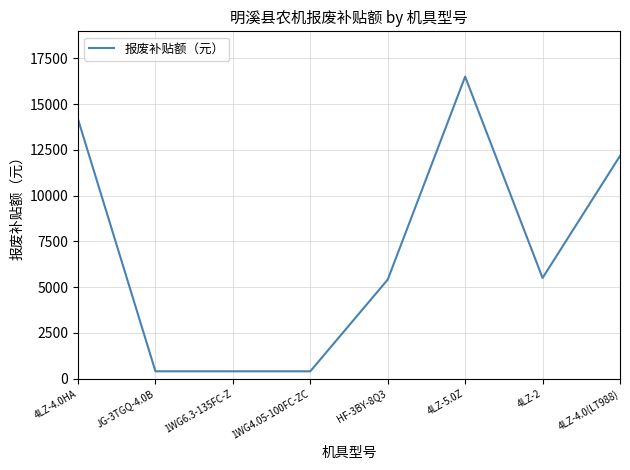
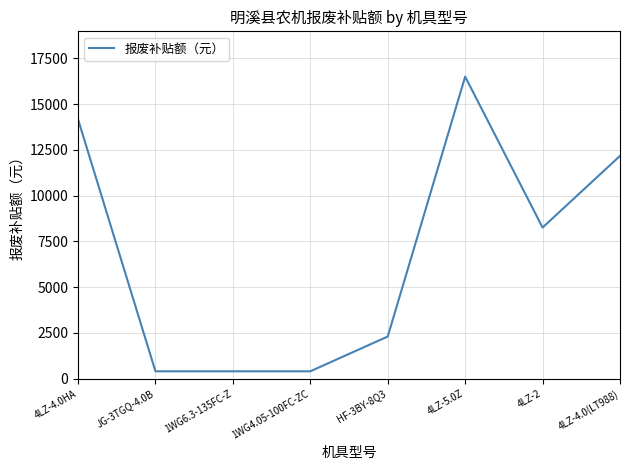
  {
    "4LZ-4.0HA": 14200,
    "JG-3TGQ-4.0B": 400,
    "1WG6.3-135FC-Z": 400,
    "1WG4.05-100FC-ZC": 400,
-   "HF-3BY-8Q3": 5400,
+   "HF-3BY-8Q3": 2300,
    "4LZ-5.0Z": 16500,
-   "4LZ-2": 5500,
+   "4LZ-2": 8300,
    "4LZ-4.0(LT988)": 12200
  }
